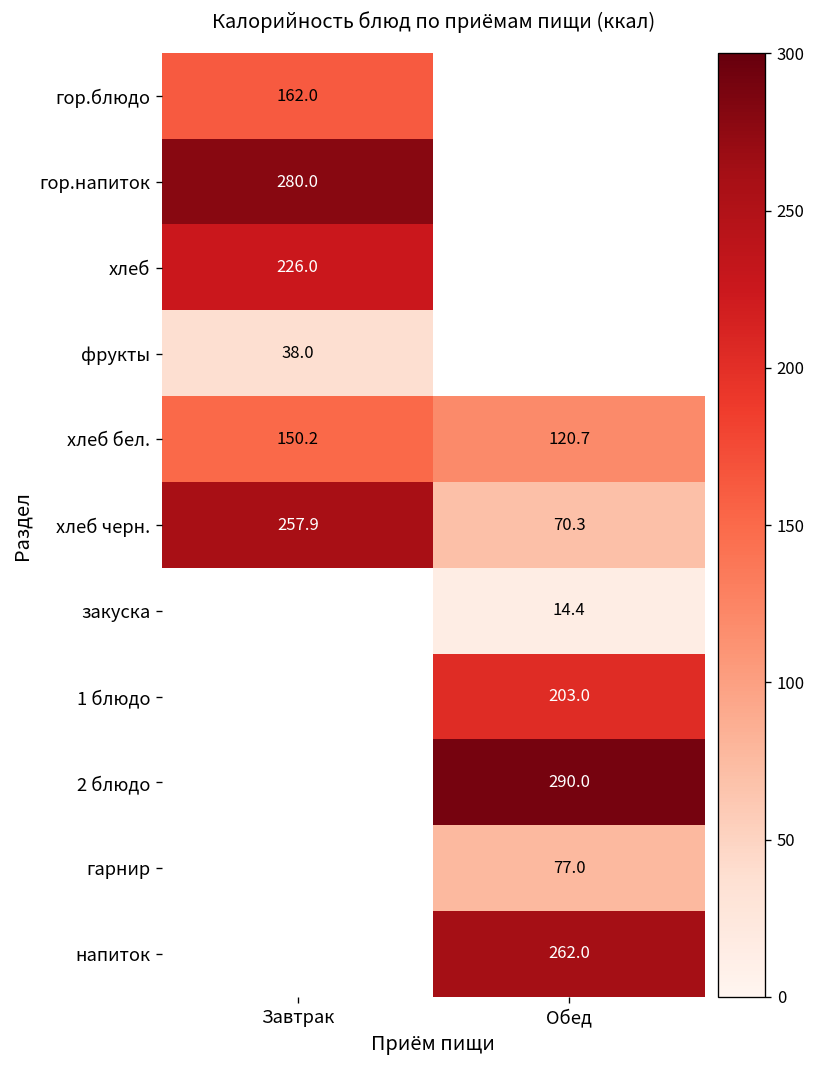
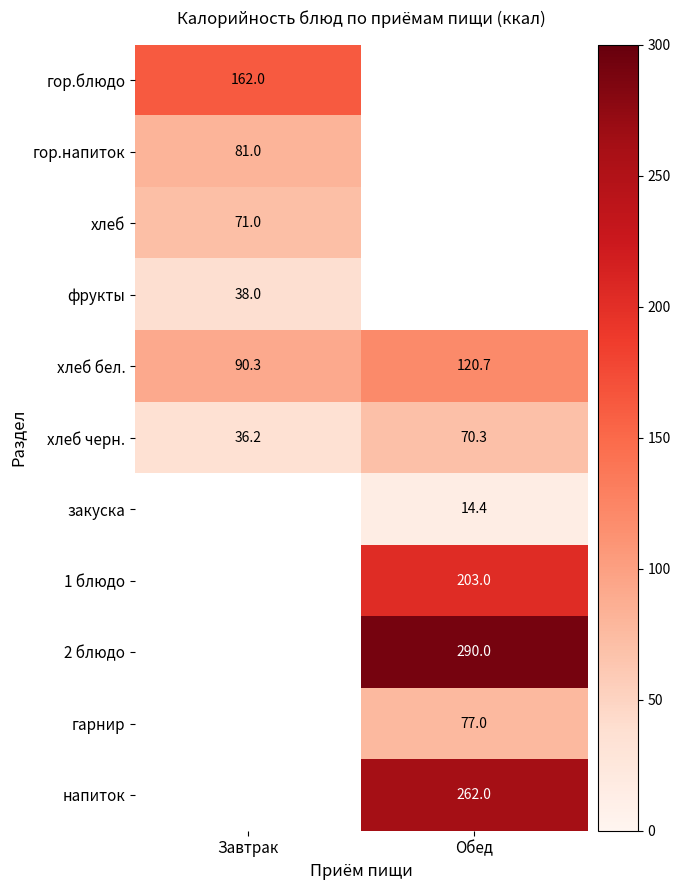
  {
    "гор.блюдо": {
      "Завтрак": 162.0
    },
    "гор.напиток": {
-     "Завтрак": 280.0
+     "Завтрак": 81.0
    },
    "хлеб": {
-     "Завтрак": 226.0
+     "Завтрак": 71.0
    },
    "фрукты": {
      "Завтрак": 38.0
    },
    "хлеб бел.": {
-     "Завтрак": 150.2,
+     "Завтрак": 90.3,
      "Обед": 120.7
    },
    "хлеб черн.": {
-     "Завтрак": 257.9,
+     "Завтрак": 36.2,
      "Обед": 70.3
    },
    "закуска": {
      "Обед": 14.4
    },
    "1 блюдо": {
      "Обед": 203.0
    },
    "2 блюдо": {
      "Обед": 290.0
    },
    "гарнир": {
      "Обед": 77.0
    },
    "напиток": {
      "Обед": 262.0
    }
  }
